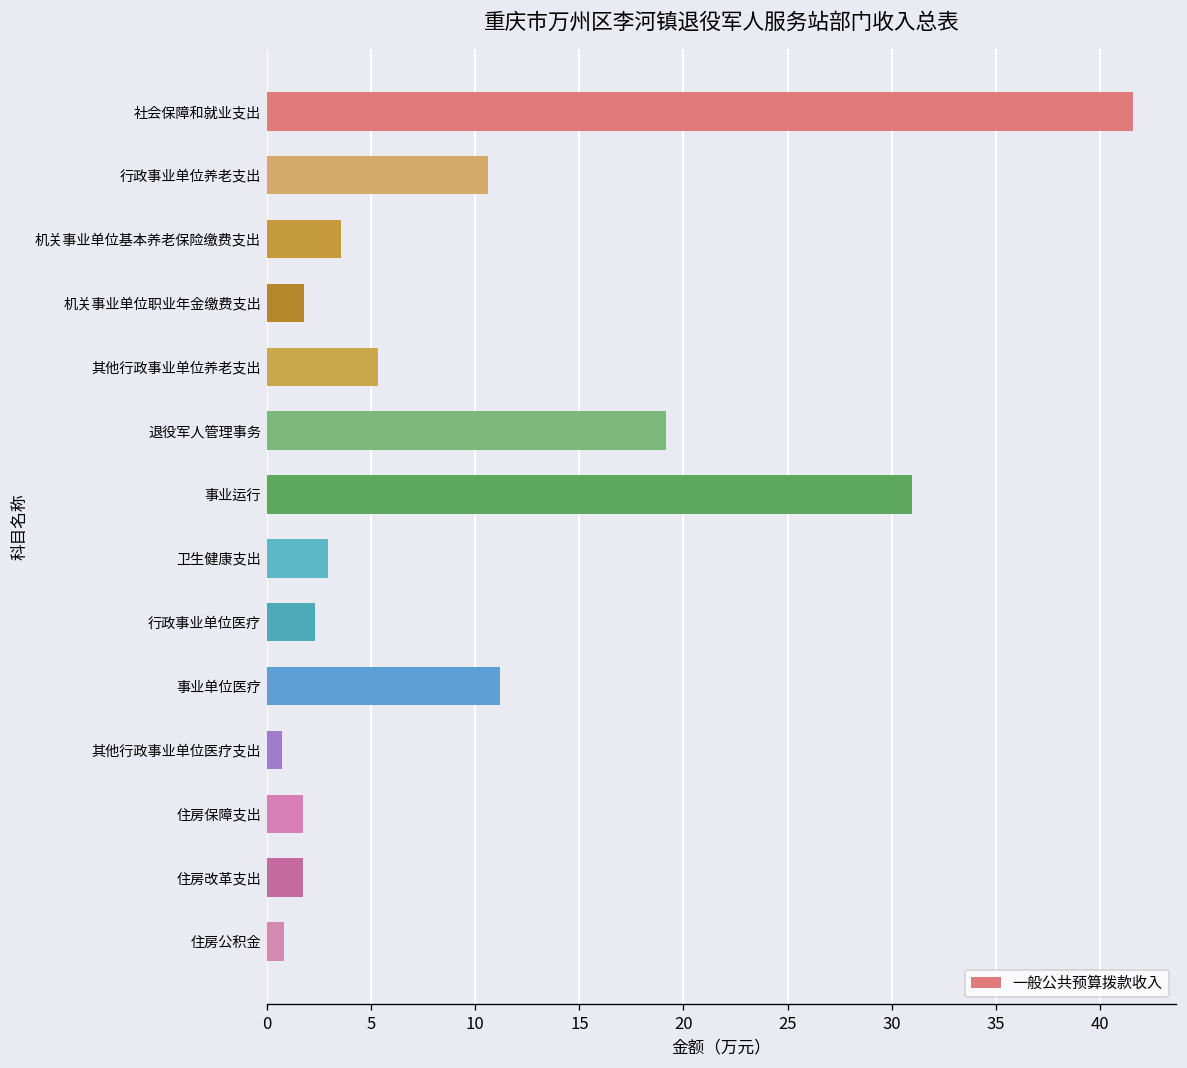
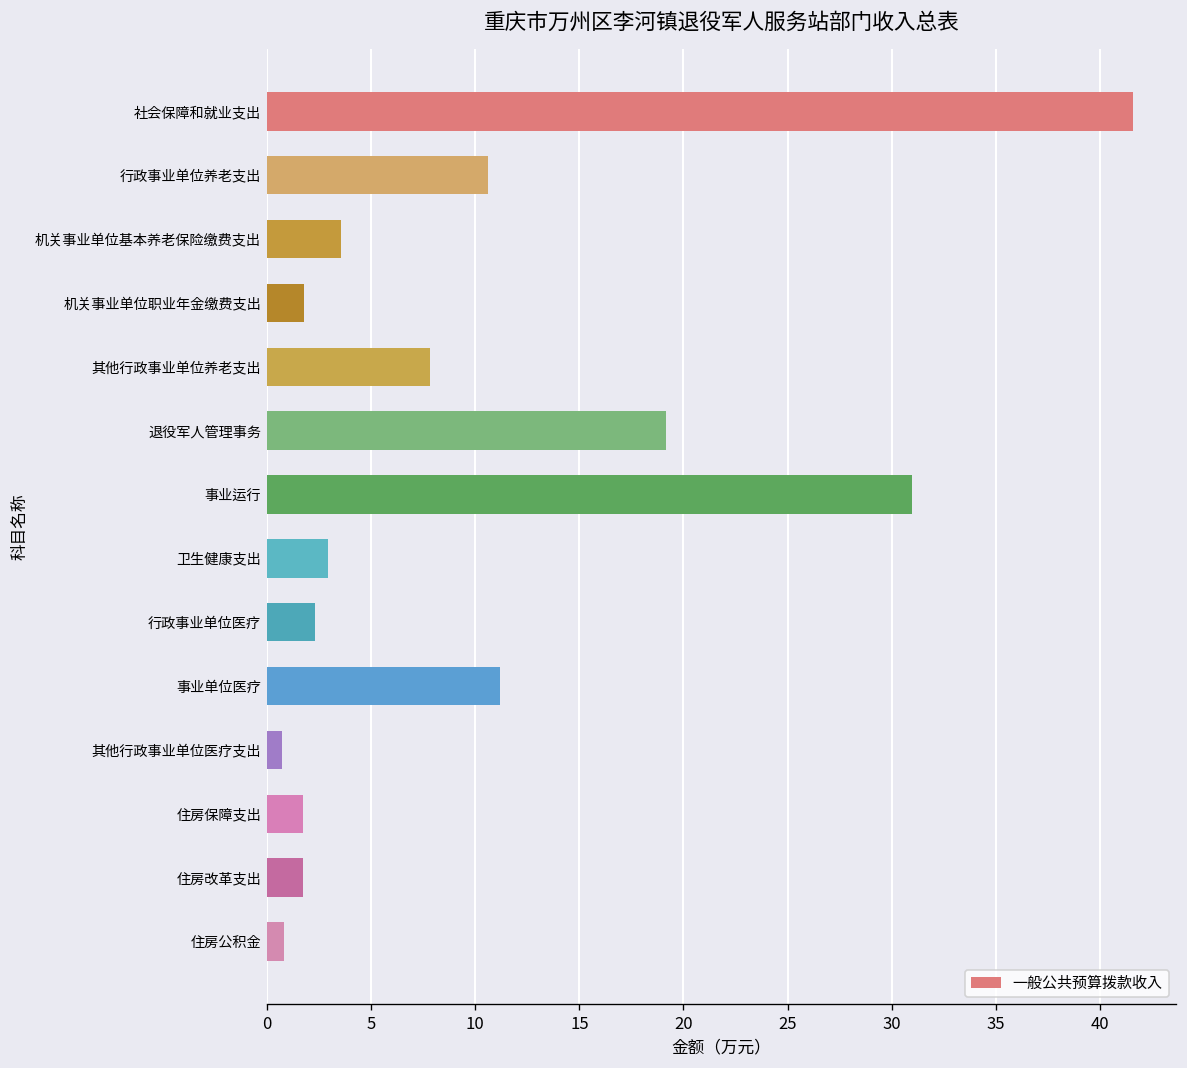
  {
    "社会保障和就业支出": 41.6,
    "行政事业单位养老支出": 10.6,
    "机关事业单位基本养老保险缴费支出": 3.5,
    "机关事业单位职业年金缴费支出": 1.8,
-   "其他行政事业单位养老支出": 5.3,
+   "其他行政事业单位养老支出": 7.8,
    "退役军人管理事务": 19.2,
    "事业运行": 31.0,
    "卫生健康支出": 2.9,
    "行政事业单位医疗": 2.3,
    "事业单位医疗": 11.2,
    "其他行政事业单位医疗支出": 0.7,
    "住房保障支出": 1.7,
    "住房改革支出": 1.7,
    "住房公积金": 0.8
  }
